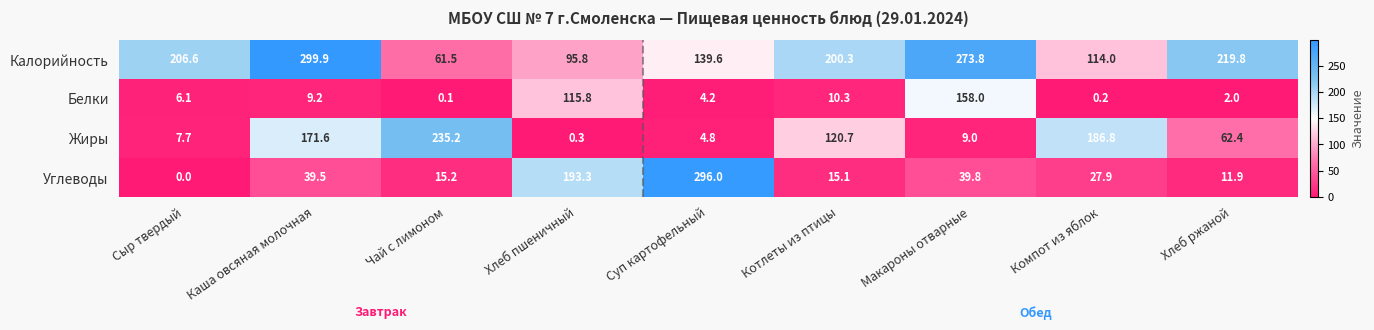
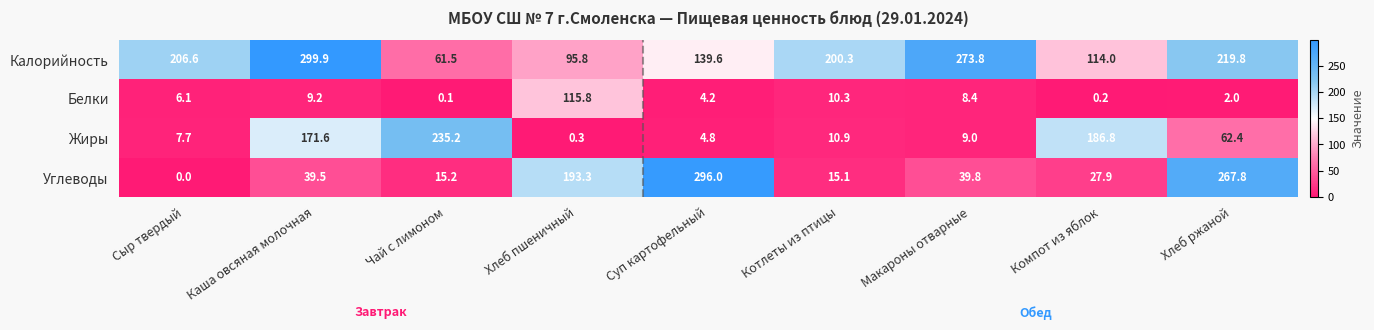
  {
    "Калорийность": {
      "Сыр твердый": 206.6,
      "Каша овсяная молочная": 299.9,
      "Чай с лимоном": 61.5,
      "Хлеб пшеничный": 95.8,
      "Суп картофельный": 139.6,
      "Котлеты из птицы": 200.3,
      "Макароны отварные": 273.8,
      "Компот из яблок": 114.0,
      "Хлеб ржаной": 219.8
    },
    "Белки": {
      "Сыр твердый": 6.1,
      "Каша овсяная молочная": 9.2,
      "Чай с лимоном": 0.1,
      "Хлеб пшеничный": 115.8,
      "Суп картофельный": 4.2,
      "Котлеты из птицы": 10.3,
-     "Макароны отварные": 158.0,
+     "Макароны отварные": 8.4,
      "Компот из яблок": 0.2,
      "Хлеб ржаной": 2.0
    },
    "Жиры": {
      "Сыр твердый": 7.7,
      "Каша овсяная молочная": 171.6,
      "Чай с лимоном": 235.2,
      "Хлеб пшеничный": 0.3,
      "Суп картофельный": 4.8,
-     "Котлеты из птицы": 120.7,
+     "Котлеты из птицы": 10.9,
      "Макароны отварные": 9.0,
      "Компот из яблок": 186.8,
      "Хлеб ржаной": 62.4
    },
    "Углеводы": {
      "Сыр твердый": 0.0,
      "Каша овсяная молочная": 39.5,
      "Чай с лимоном": 15.2,
      "Хлеб пшеничный": 193.3,
      "Суп картофельный": 296.0,
      "Котлеты из птицы": 15.1,
      "Макароны отварные": 39.8,
      "Компот из яблок": 27.9,
-     "Хлеб ржаной": 11.9
+     "Хлеб ржаной": 267.8
    }
  }
